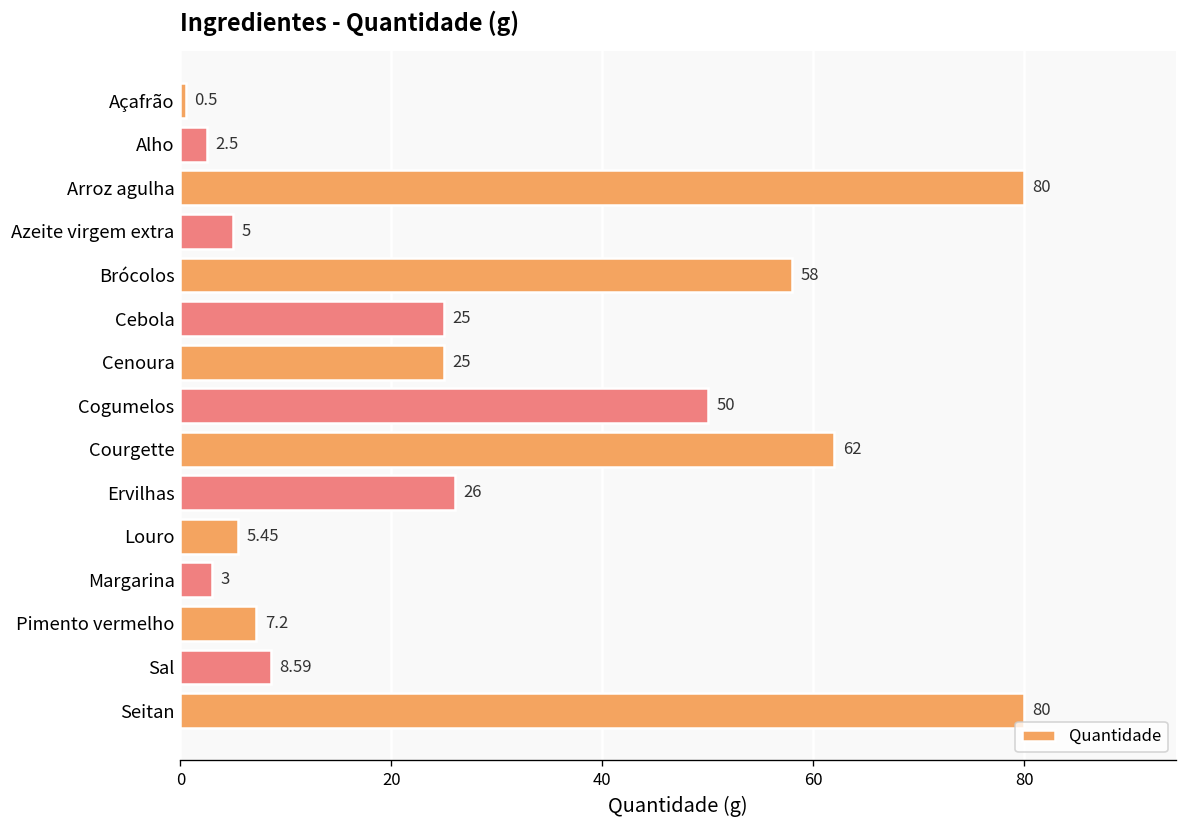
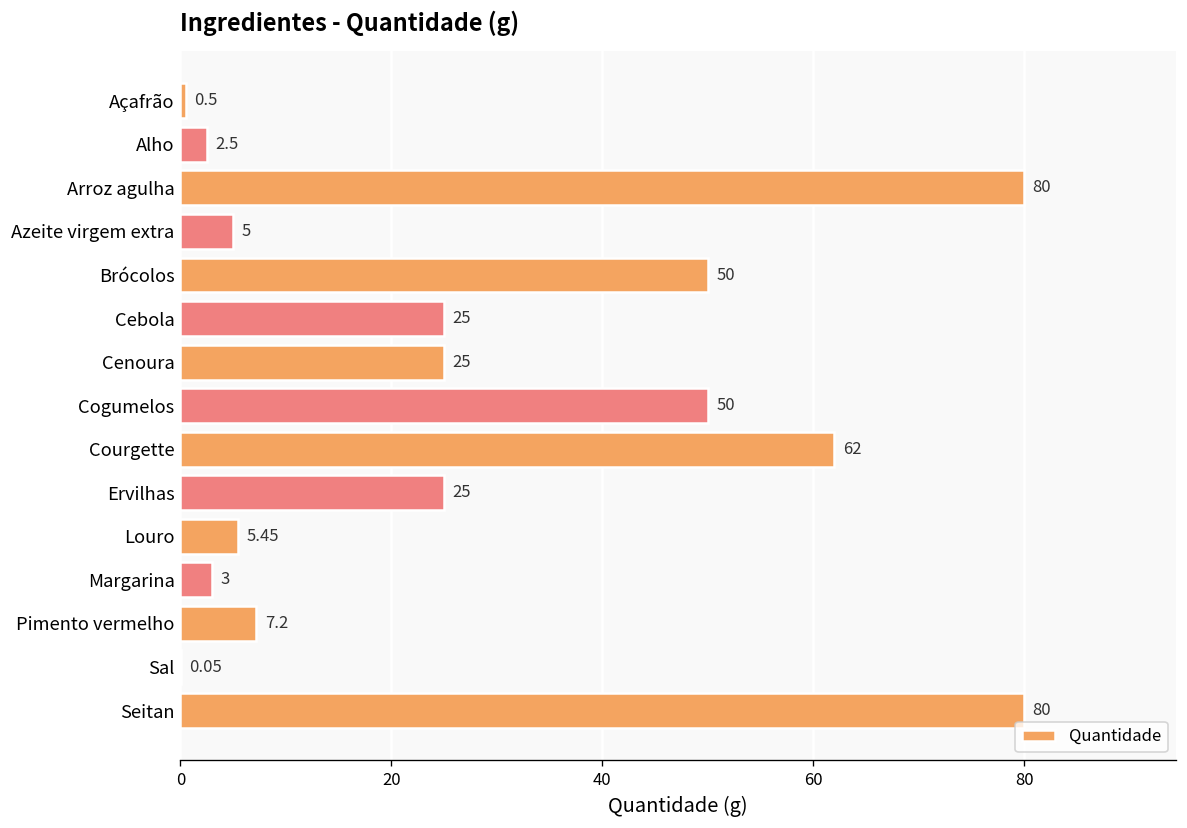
  {
    "Açafrão": 0.5,
    "Alho": 2.5,
    "Arroz agulha": 80,
    "Azeite virgem extra": 5,
-   "Brócolos": 58,
+   "Brócolos": 50,
    "Cebola": 25,
    "Cenoura": 25,
    "Cogumelos": 50,
    "Courgette": 62,
-   "Ervilhas": 26,
+   "Ervilhas": 25,
    "Louro": 5.45,
    "Margarina": 3,
    "Pimento vermelho": 7.2,
-   "Sal": 8.59,
+   "Sal": 0.05,
    "Seitan": 80
  }
